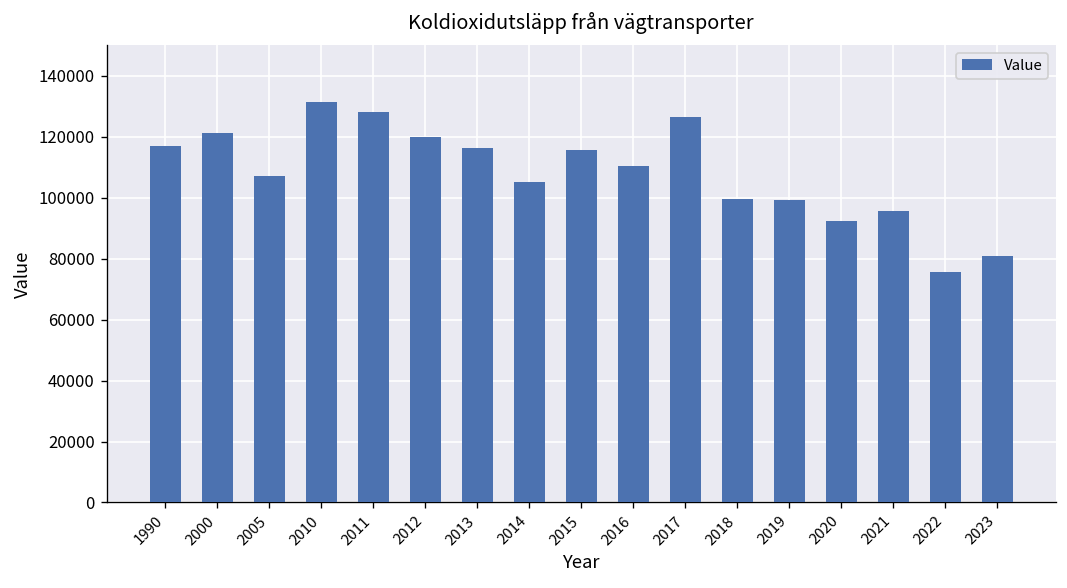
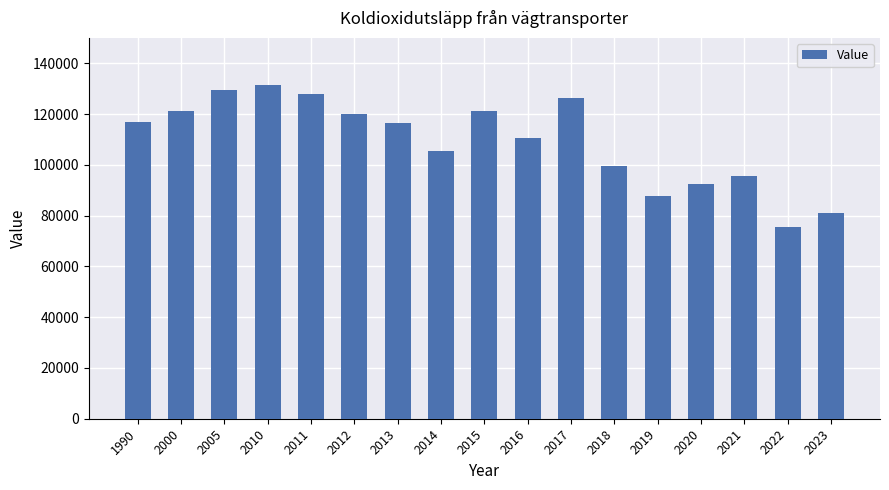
  {
    "1990": 117000,
    "2000": 121000,
-   "2005": 107000,
+   "2005": 130000,
    "2010": 131000,
    "2011": 128000,
    "2012": 120000,
    "2013": 117000,
    "2014": 105000,
-   "2015": 116000,
+   "2015": 121000,
    "2016": 111000,
    "2017": 126000,
    "2018": 100000,
-   "2019": 99000,
+   "2019": 88000,
    "2020": 92000,
    "2021": 96000,
    "2022": 76000,
    "2023": 81000
  }
